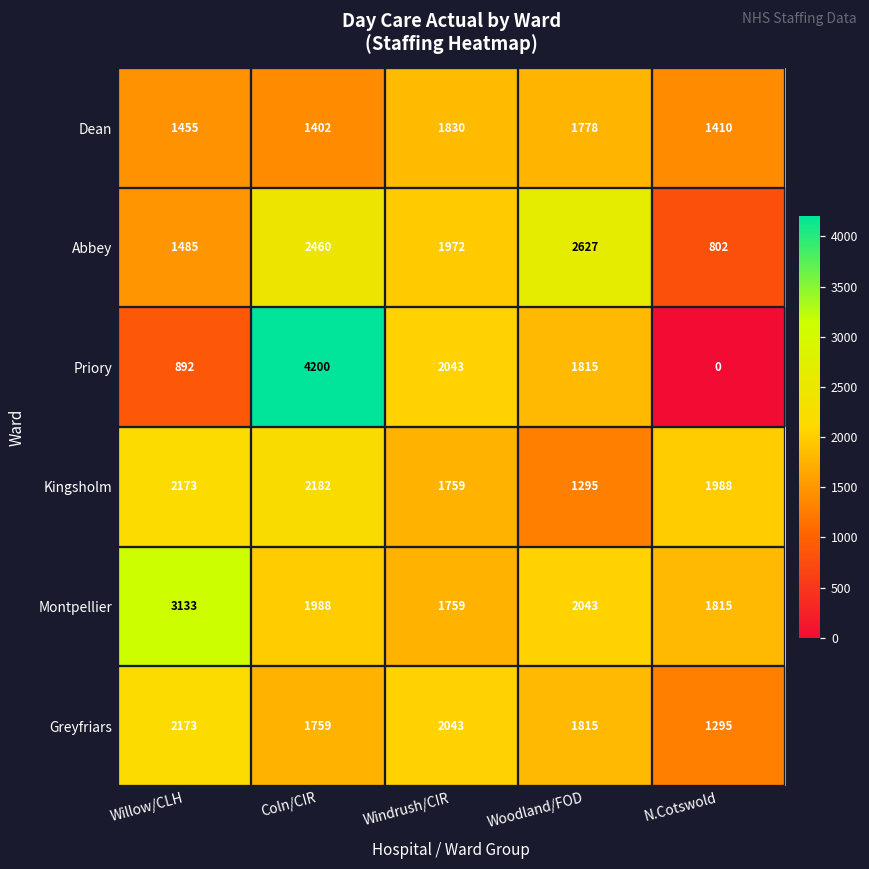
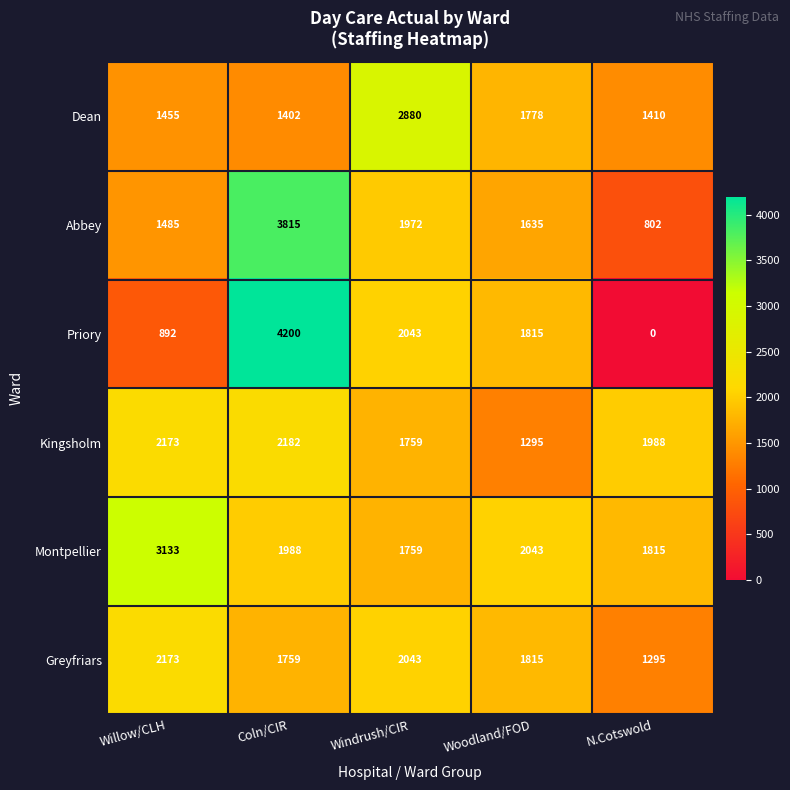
  {
    "Dean": {
      "Willow/CLH": 1455,
      "Coln/CIR": 1402,
-     "Windrush/CIR": 1830,
+     "Windrush/CIR": 2880,
      "Woodland/FOD": 1778,
      "N.Cotswold": 1410
    },
    "Abbey": {
      "Willow/CLH": 1485,
-     "Coln/CIR": 2460,
+     "Coln/CIR": 3815,
      "Windrush/CIR": 1972,
-     "Woodland/FOD": 2627,
+     "Woodland/FOD": 1635,
      "N.Cotswold": 802
    },
    "Priory": {
      "Willow/CLH": 892,
      "Coln/CIR": 4200,
      "Windrush/CIR": 2043,
      "Woodland/FOD": 1815,
      "N.Cotswold": 0
    },
    "Kingsholm": {
      "Willow/CLH": 2173,
      "Coln/CIR": 2182,
      "Windrush/CIR": 1759,
      "Woodland/FOD": 1295,
      "N.Cotswold": 1988
    },
    "Montpellier": {
      "Willow/CLH": 3133,
      "Coln/CIR": 1988,
      "Windrush/CIR": 1759,
      "Woodland/FOD": 2043,
      "N.Cotswold": 1815
    },
    "Greyfriars": {
      "Willow/CLH": 2173,
      "Coln/CIR": 1759,
      "Windrush/CIR": 2043,
      "Woodland/FOD": 1815,
      "N.Cotswold": 1295
    }
  }
